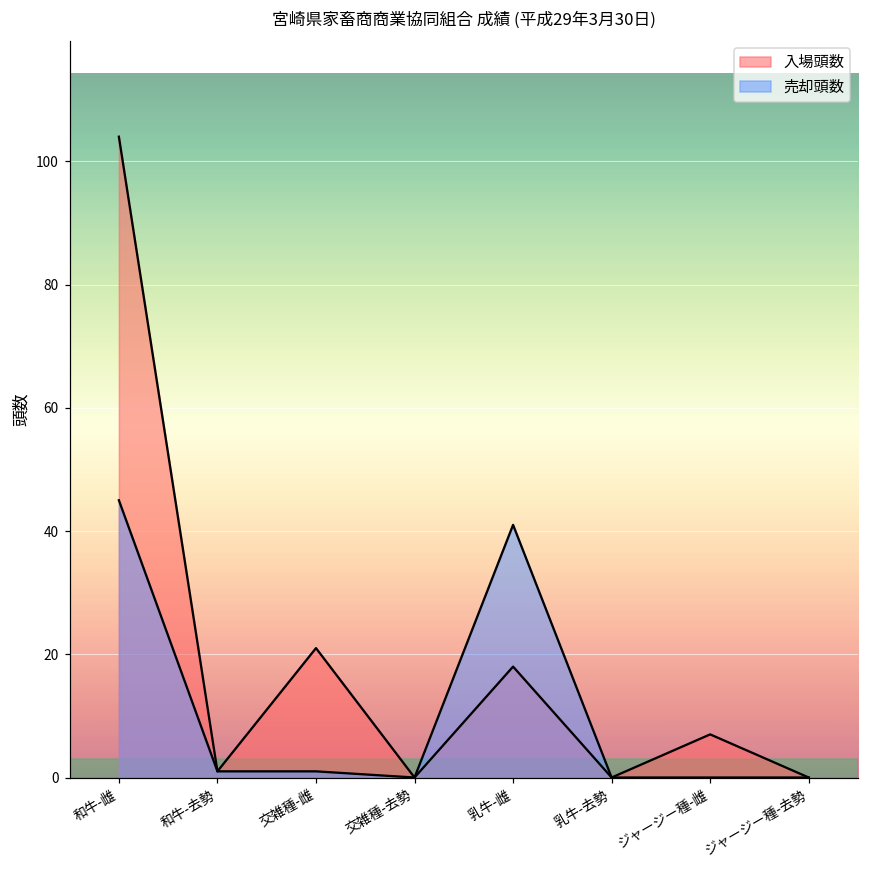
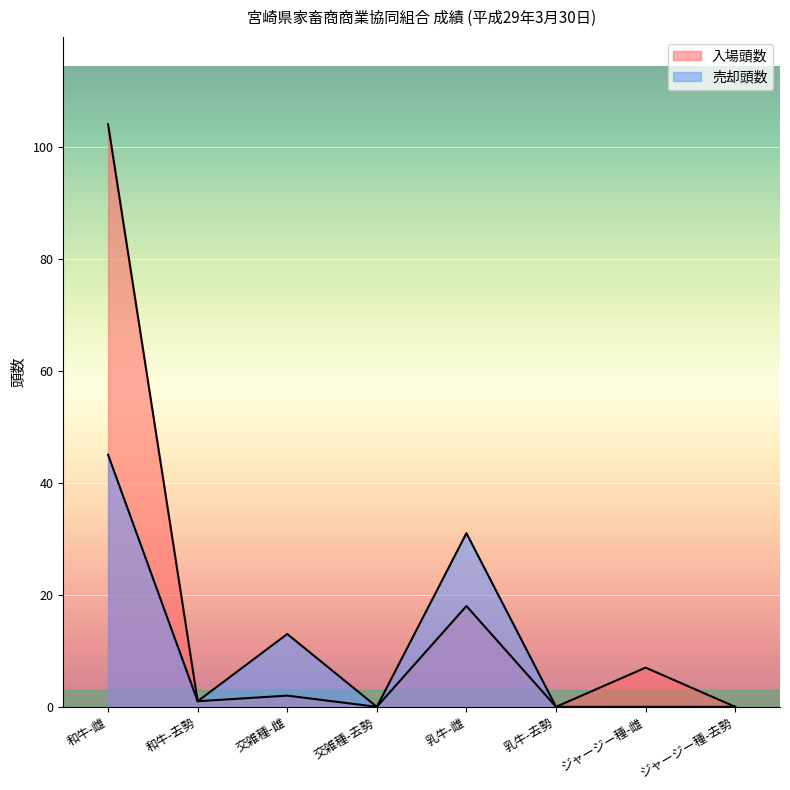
  {
    "入場頭数": {
      "和牛-雌": 104,
-     "交雑種-雌": 21,
+     "交雑種-雌": 2,
      "乳牛-雌": 18,
      "ジャージー種-雌": 7
    },
    "売却頭数": {
      "和牛-雌": 45,
-     "交雑種-雌": 1,
-     "乳牛-雌": 41,
+     "交雑種-雌": 13,
+     "乳牛-雌": 31,
      "ジャージー種-雌": 0
    }
  }
